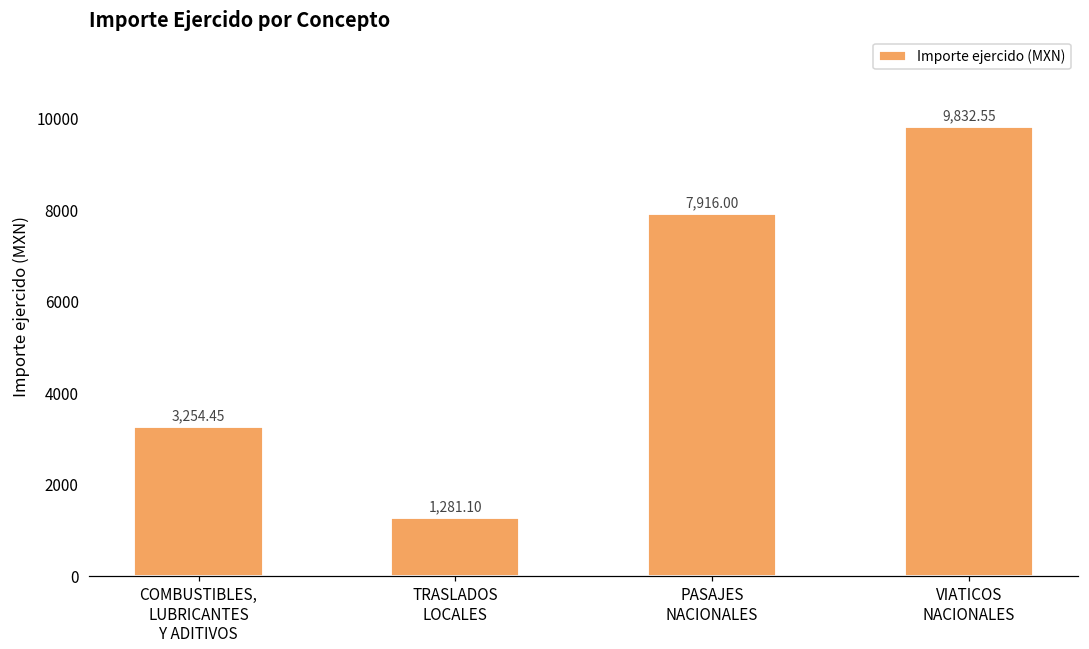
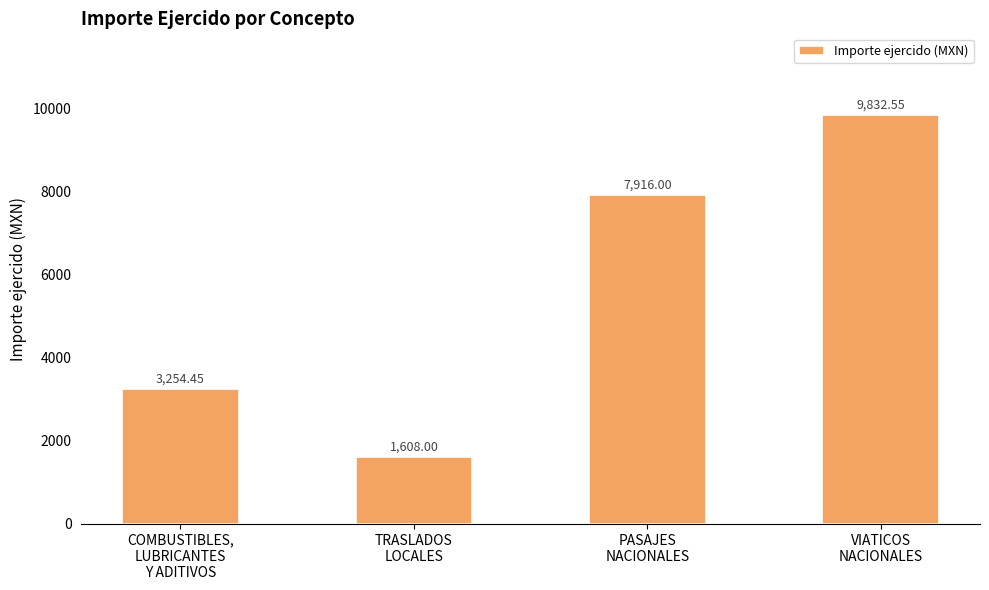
  {
    "COMBUSTIBLES, LUBRICANTES Y ADITIVOS": "3,254.45",
-   "TRASLADOS LOCALES": "1,281.10",
+   "TRASLADOS LOCALES": "1,608.00",
    "PASAJES NACIONALES": "7,916.00",
    "VIATICOS NACIONALES": "9,832.55"
  }
